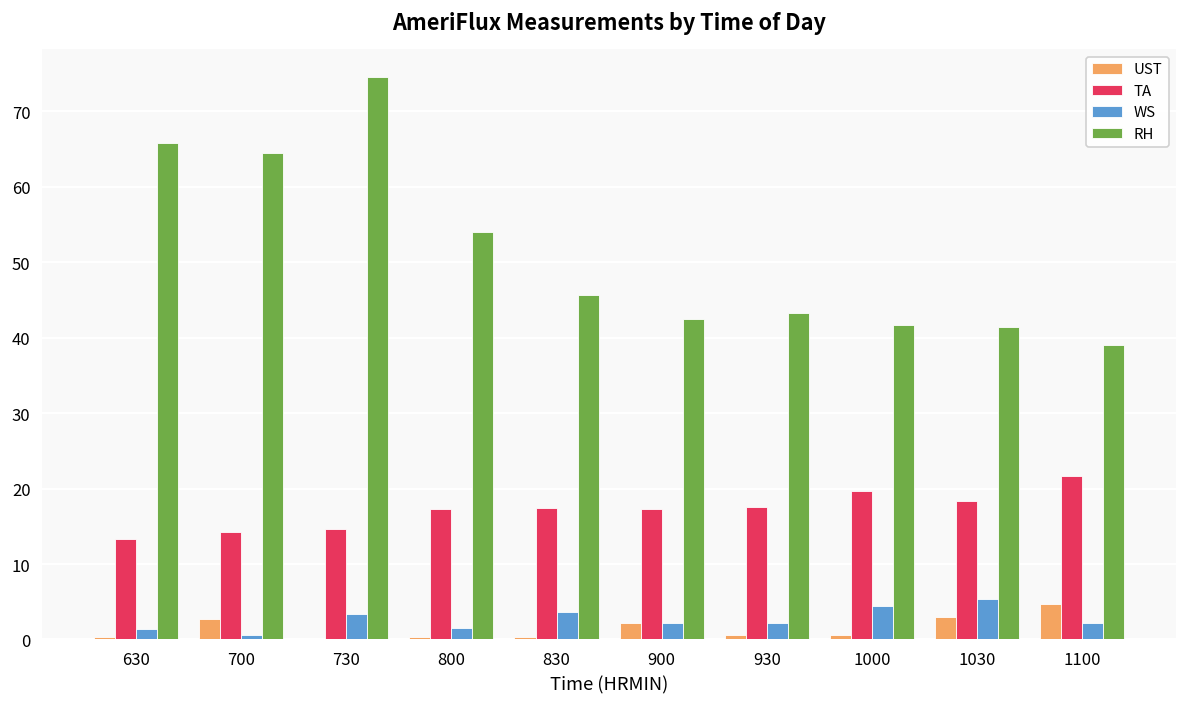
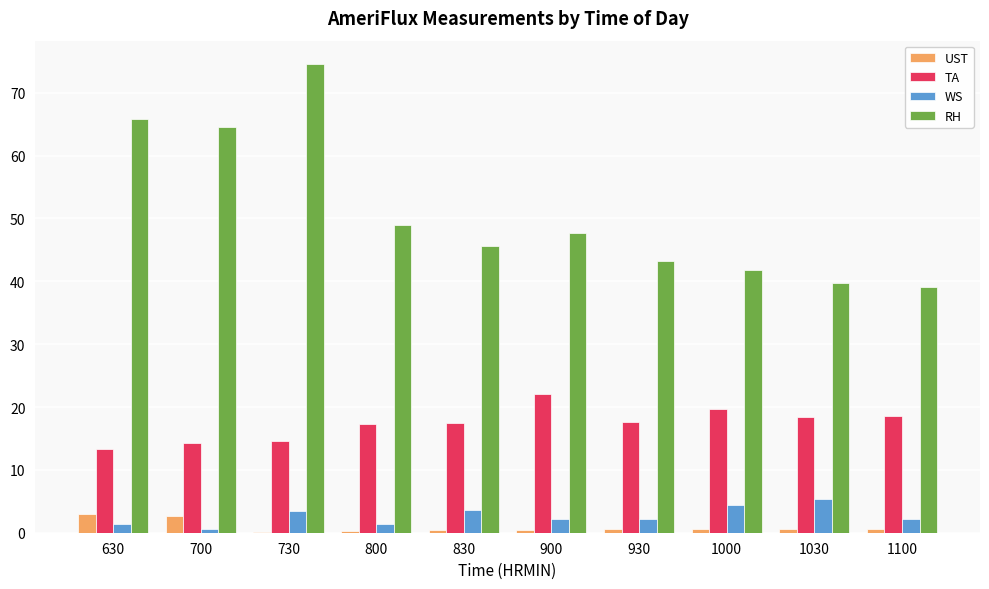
  {
    "UST": {
-     "630": 0,
+     "630": 3,
      "700": 3,
-     "900": 2,
+     "900": 0,
      "930": 1,
      "1000": 1,
-     "1030": 3,
-     "1100": 5
+     "1030": 1,
+     "1100": 1
    },
    "TA": {
      "630": 13,
      "700": 14,
      "730": 15,
      "800": 17,
      "830": 17,
-     "900": 17,
+     "900": 22,
      "930": 18,
      "1000": 20,
      "1030": 18,
-     "1100": 22
+     "1100": 19
    },
    "WS": {
      "630": 1,
      "700": 1,
      "730": 3,
      "800": 1,
      "830": 4,
      "900": 2,
      "930": 2,
      "1000": 4,
      "1030": 5,
      "1100": 2
    },
    "RH": {
      "630": 66,
      "700": 64,
      "730": 75,
-     "800": 54,
+     "800": 49,
      "830": 46,
-     "900": 43,
+     "900": 48,
      "930": 43,
      "1000": 42,
-     "1030": 41,
+     "1030": 40,
      "1100": 39
    }
  }
